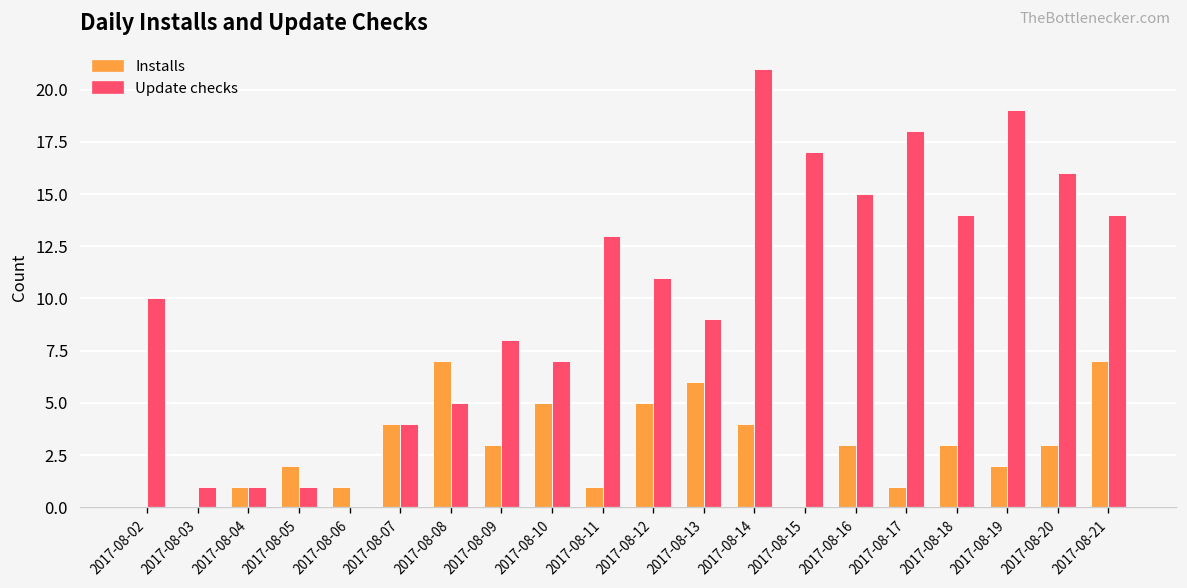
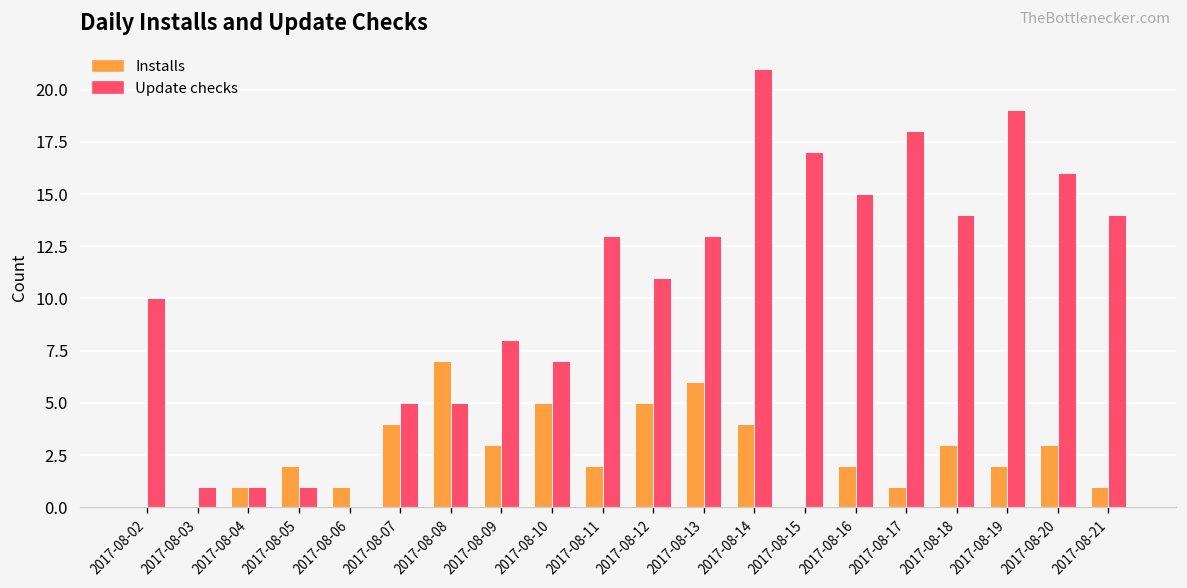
  {
    "Installs": {
      "2017-08-02": 0,
      "2017-08-03": 0,
      "2017-08-04": 1,
      "2017-08-05": 2,
      "2017-08-06": 1,
      "2017-08-07": 4,
      "2017-08-08": 7,
      "2017-08-09": 3,
      "2017-08-10": 5,
-     "2017-08-11": 1,
+     "2017-08-11": 2,
      "2017-08-12": 5,
      "2017-08-13": 6,
      "2017-08-14": 4,
      "2017-08-15": 0,
-     "2017-08-16": 3,
+     "2017-08-16": 2,
      "2017-08-17": 1,
      "2017-08-18": 3,
      "2017-08-19": 2,
      "2017-08-20": 3,
-     "2017-08-21": 7
+     "2017-08-21": 1
    },
    "Update checks": {
      "2017-08-02": 10,
      "2017-08-03": 1,
      "2017-08-04": 1,
      "2017-08-05": 1,
      "2017-08-06": 0,
-     "2017-08-07": 4,
+     "2017-08-07": 5,
      "2017-08-08": 5,
      "2017-08-09": 8,
      "2017-08-10": 7,
      "2017-08-11": 13,
      "2017-08-12": 11,
-     "2017-08-13": 9,
+     "2017-08-13": 13,
      "2017-08-14": 21,
      "2017-08-15": 17,
      "2017-08-16": 15,
      "2017-08-17": 18,
      "2017-08-18": 14,
      "2017-08-19": 19,
      "2017-08-20": 16,
      "2017-08-21": 14
    }
  }
